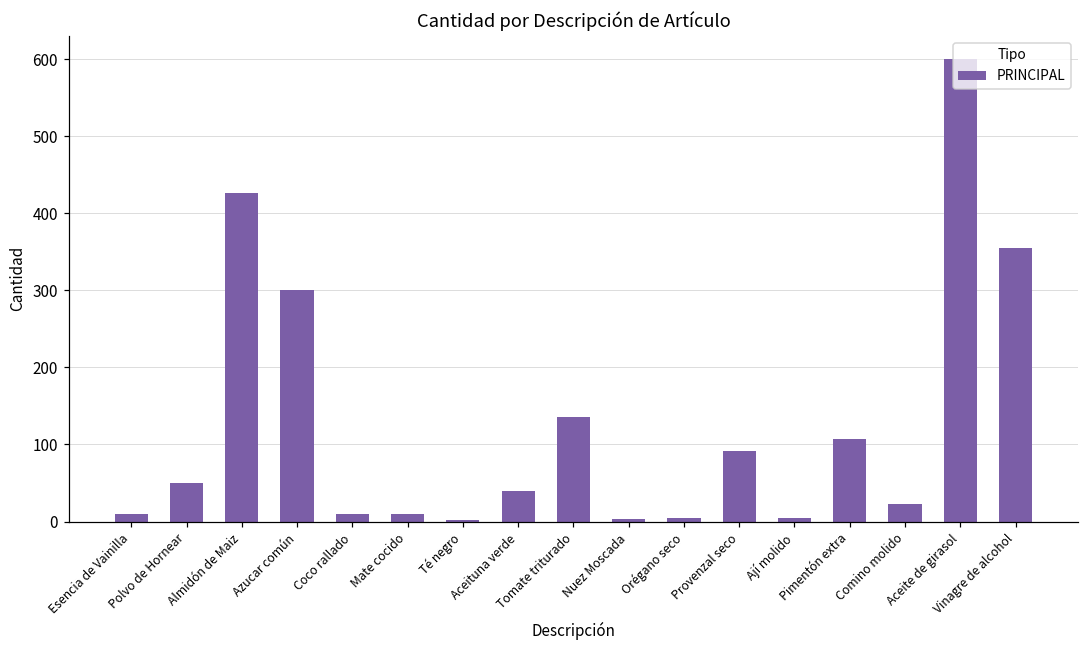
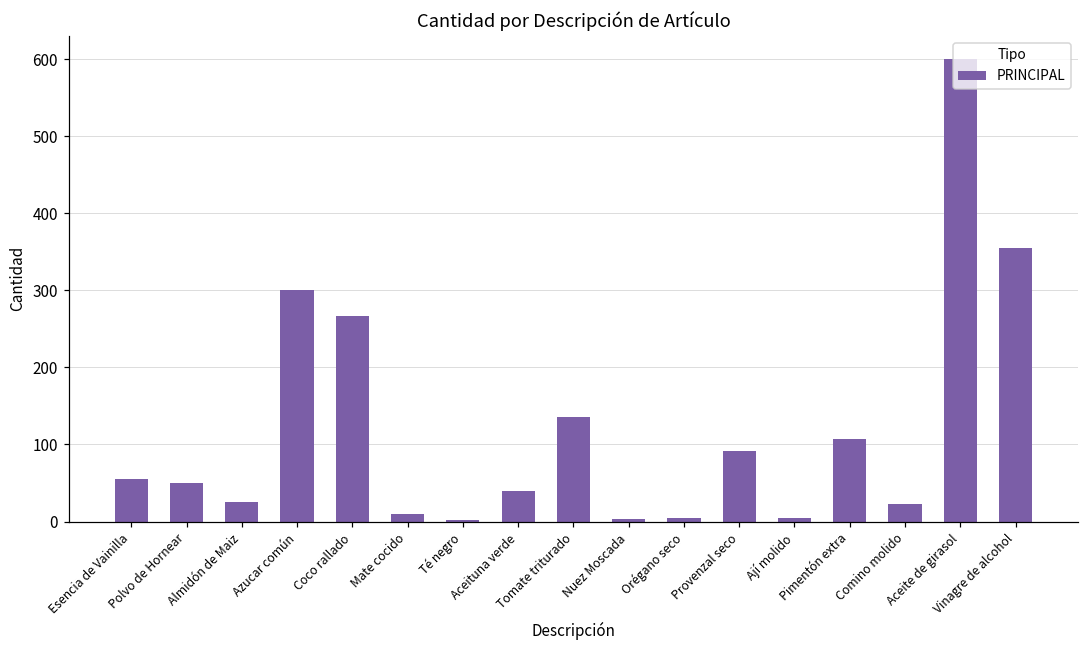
  {
-   "Esencia de Vainilla": 10,
+   "Esencia de Vainilla": 60,
    "Polvo de Hornear": 50,
-   "Almidón de Maiz": 430,
+   "Almidón de Maiz": 30,
    "Azucar común": 300,
-   "Coco rallado": 10,
+   "Coco rallado": 270,
    "Mate cocido": 10,
    "Aceituna verde": 40,
    "Tomate triturado": 140,
    "Orégano seco": 0,
    "Provenzal seco": 90,
    "Ají molido": 10,
    "Pimentón extra": 110,
    "Comino molido": 20,
    "Vinagre de alcohol": 360
  }
